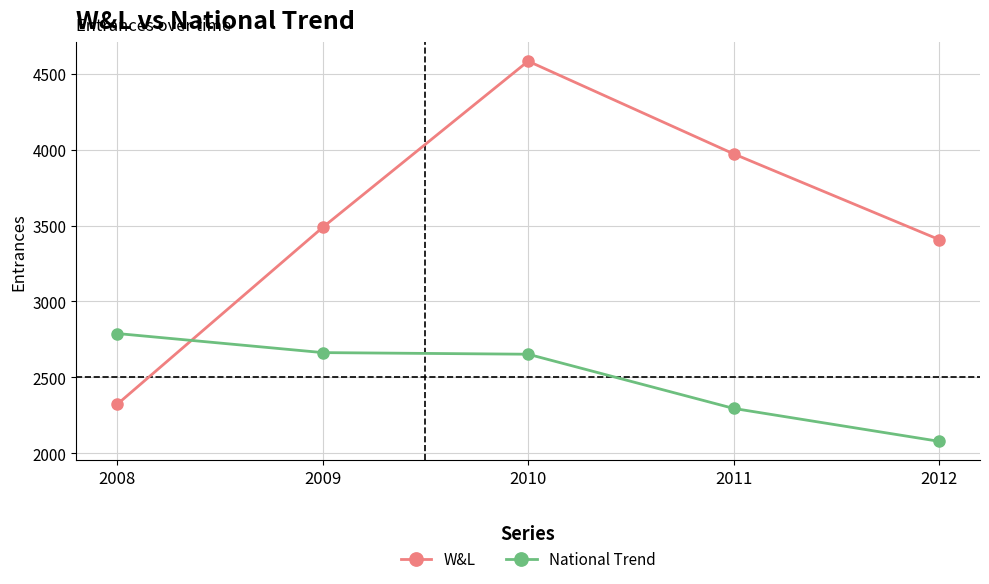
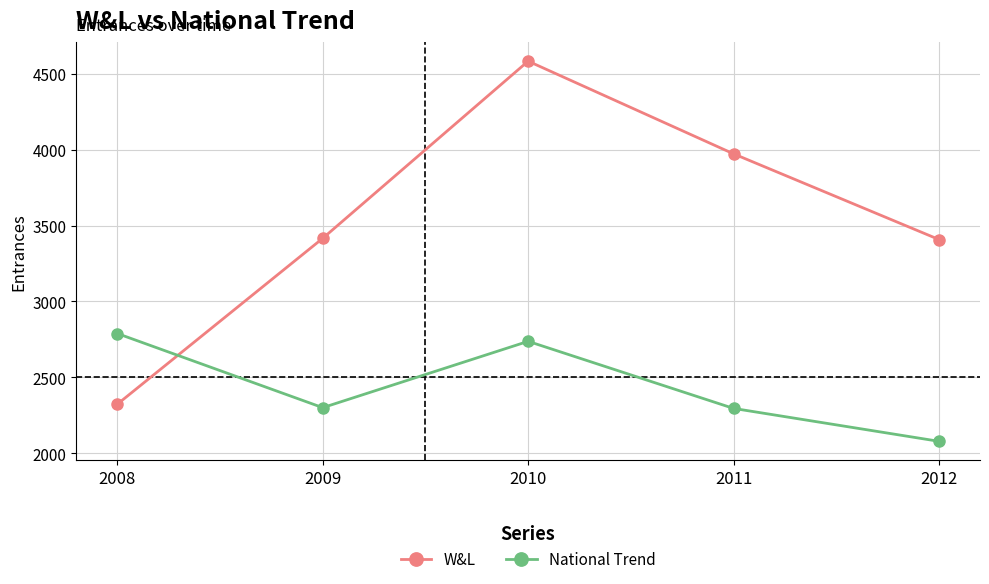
  {
    "W&L": {
      "2008": 2320,
-     "2009": 3490,
+     "2009": 3420,
      "2010": 4580,
      "2011": 3970,
      "2012": 3410
    },
    "National Trend": {
      "2008": 2790,
-     "2009": 2660,
-     "2010": 2650,
+     "2009": 2300,
+     "2010": 2740,
      "2011": 2300,
      "2012": 2080
    }
  }
